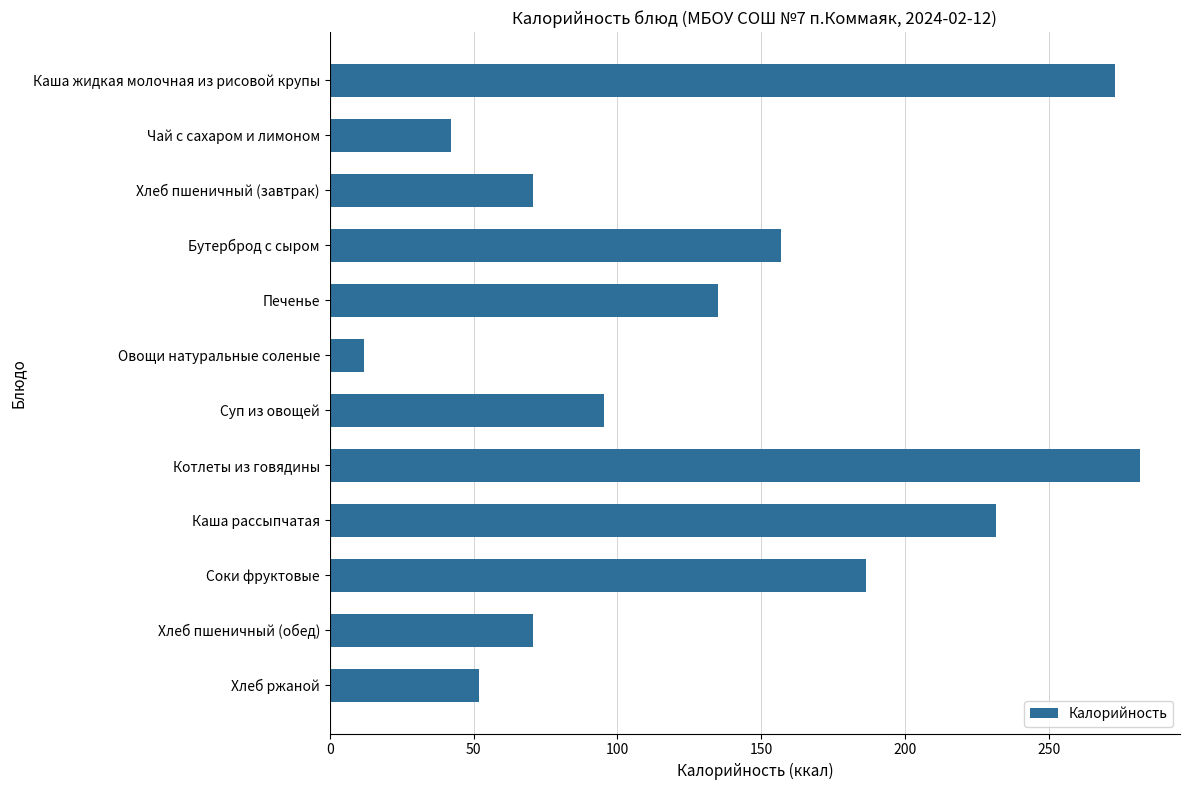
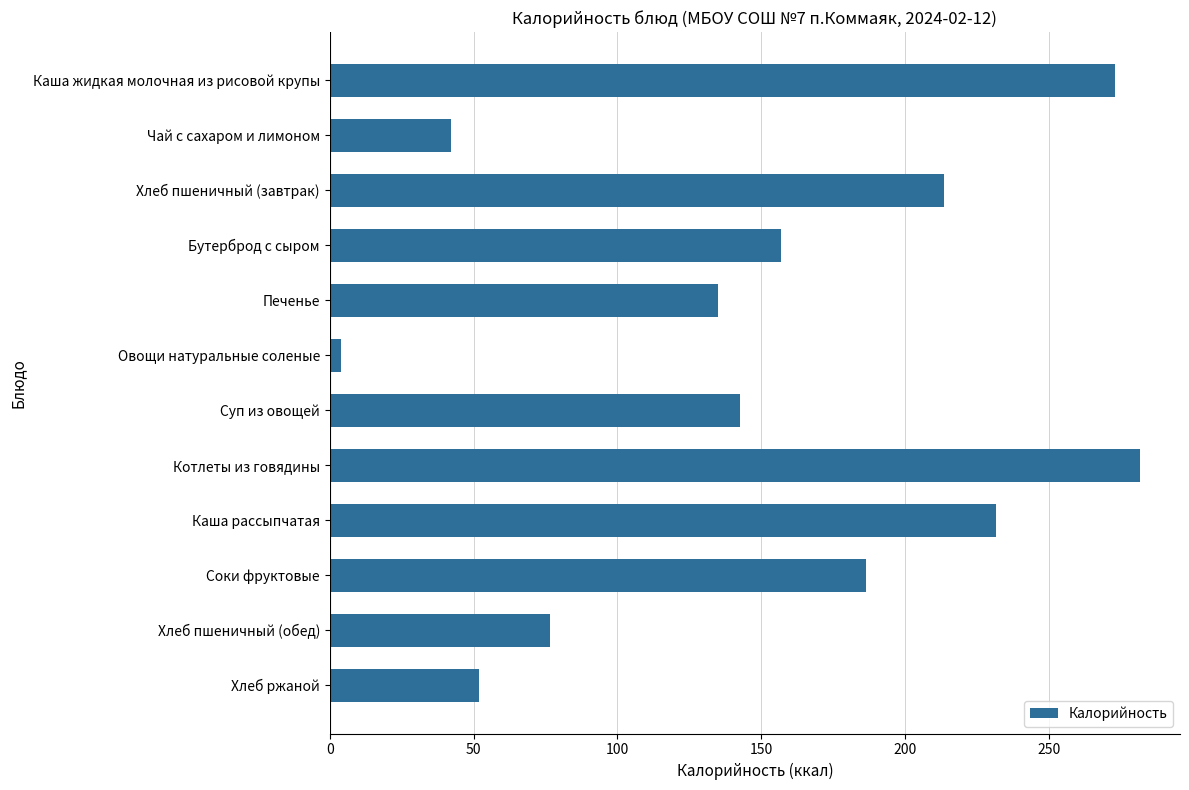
  {
    "Каша жидкая молочная из рисовой крупы": 273,
    "Чай с сахаром и лимоном": 42,
-   "Хлеб пшеничный (завтрак)": 71,
+   "Хлеб пшеничный (завтрак)": 214,
    "Бутерброд с сыром": 157,
    "Печенье": 135,
-   "Овощи натуральные соленые": 12,
-   "Суп из овощей": 95,
+   "Овощи натуральные соленые": 4,
+   "Суп из овощей": 143,
    "Котлеты из говядины": 281,
    "Каша рассыпчатая": 232,
    "Соки фруктовые": 187,
-   "Хлеб пшеничный (обед)": 71,
+   "Хлеб пшеничный (обед)": 77,
    "Хлеб ржаной": 52
  }
